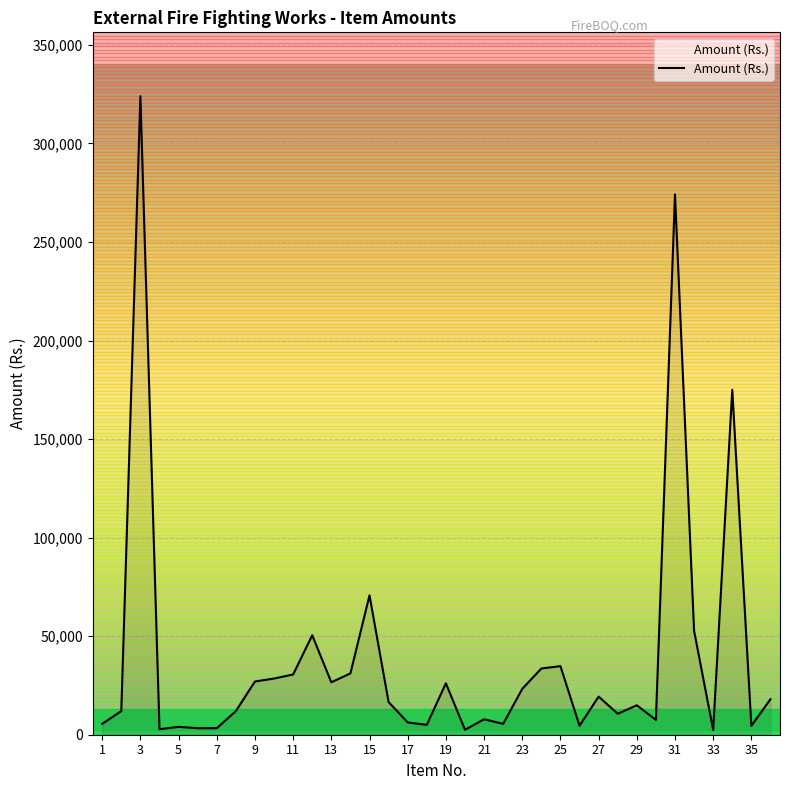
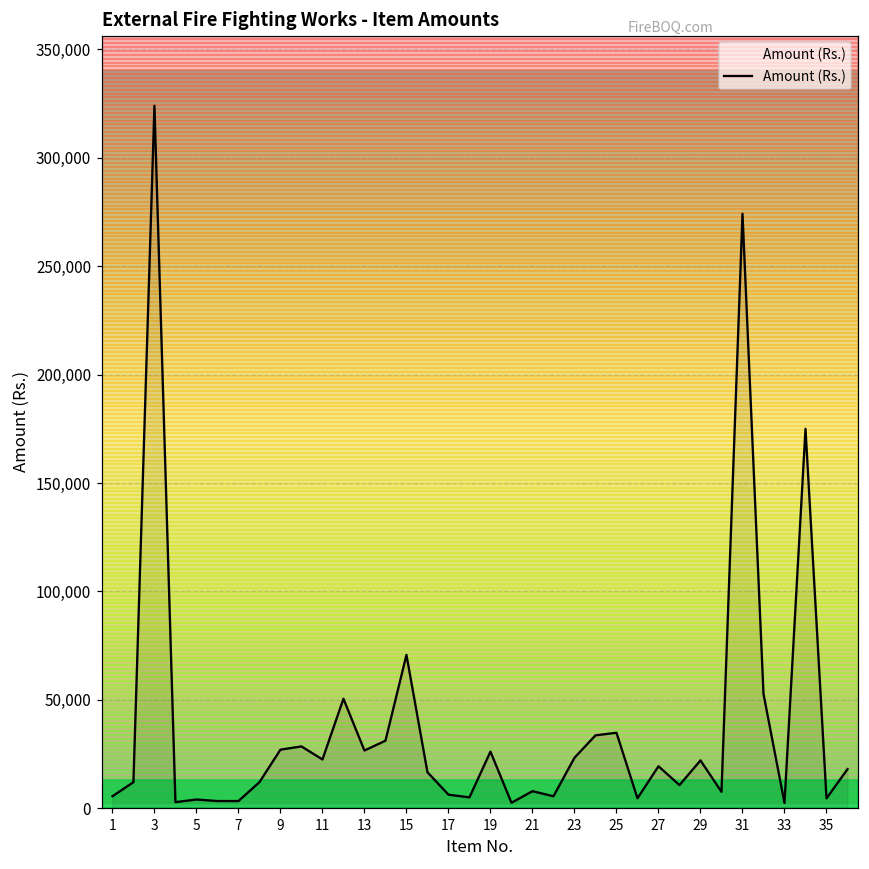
  {
    "3": "324,000",
    "9": "27,000",
-   "11": "31,000",
+   "11": "22,000",
    "13": "27,000",
    "15": "71,000",
    "19": "26,000",
    "23": "23,000",
    "25": "35,000",
    "27": "19,000",
-   "29": "15,000",
+   "29": "22,000",
    "31": "274,000"
  }
